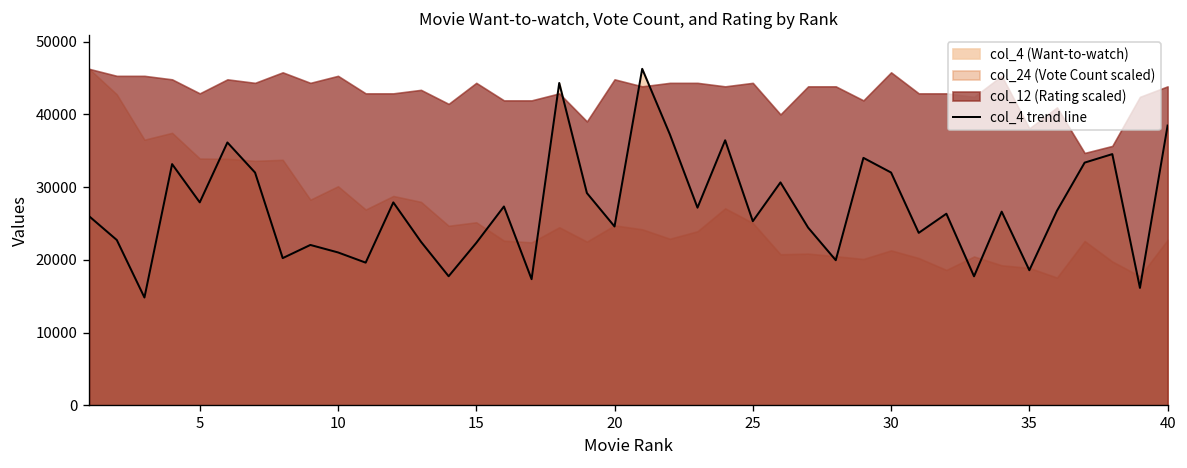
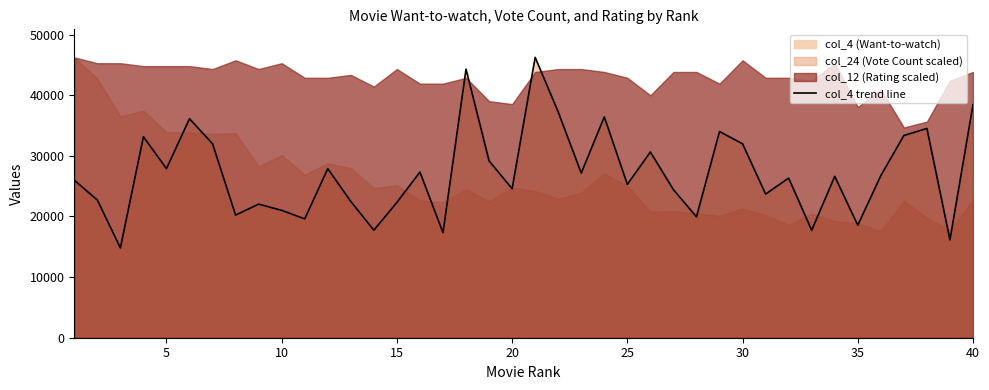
  {
    "col_12 (Rating scaled)": {
-     "5": 43000,
+     "5": 45000,
      "10": 45000,
      "15": 44000,
-     "20": 45000,
-     "25": 44000,
+     "20": 39000,
+     "25": 43000,
      "30": 46000,
      "35": 38000,
      "40": 44000
    }
  }
